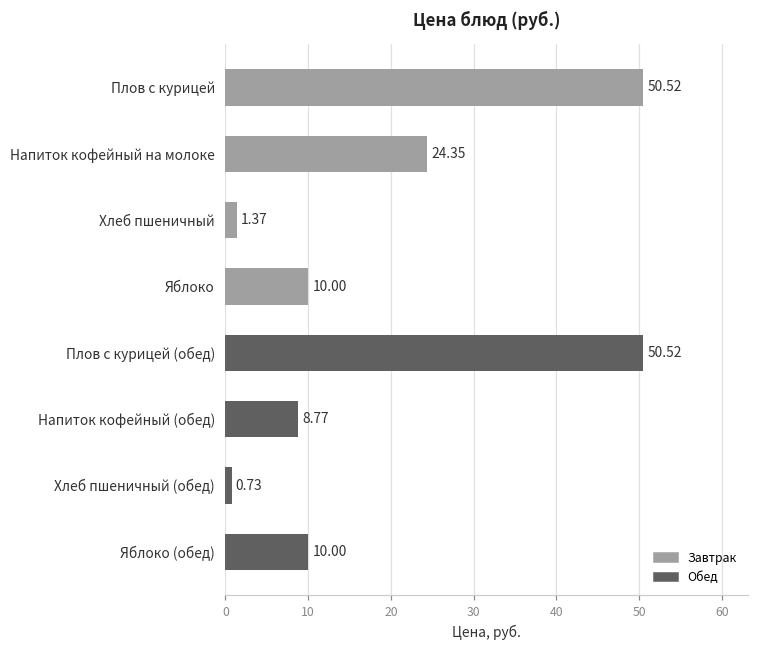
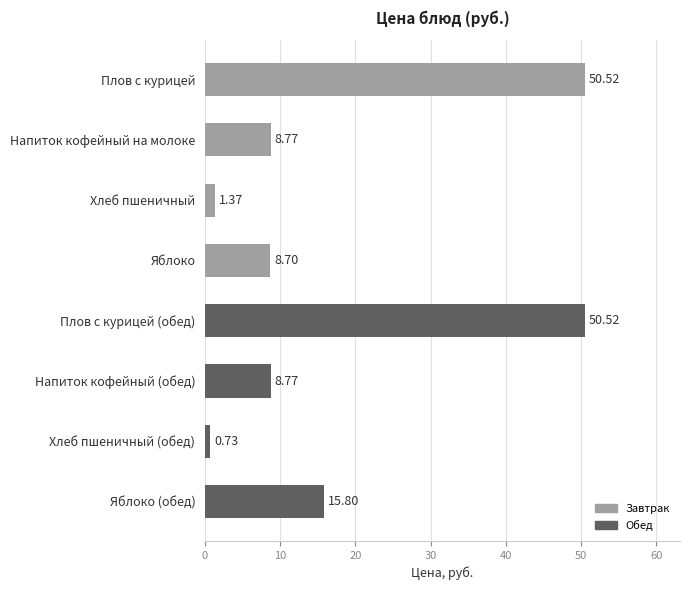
  {
    "Плов с курицей": 50.52,
-   "Напиток кофейный на молоке": 24.35,
+   "Напиток кофейный на молоке": 8.77,
    "Хлеб пшеничный": 1.37,
-   "Яблоко": 10.00,
+   "Яблоко": 8.70,
    "Плов с курицей (обед)": 50.52,
    "Напиток кофейный (обед)": 8.77,
    "Хлеб пшеничный (обед)": 0.73,
-   "Яблоко (обед)": 10.00
+   "Яблоко (обед)": 15.80
  }
